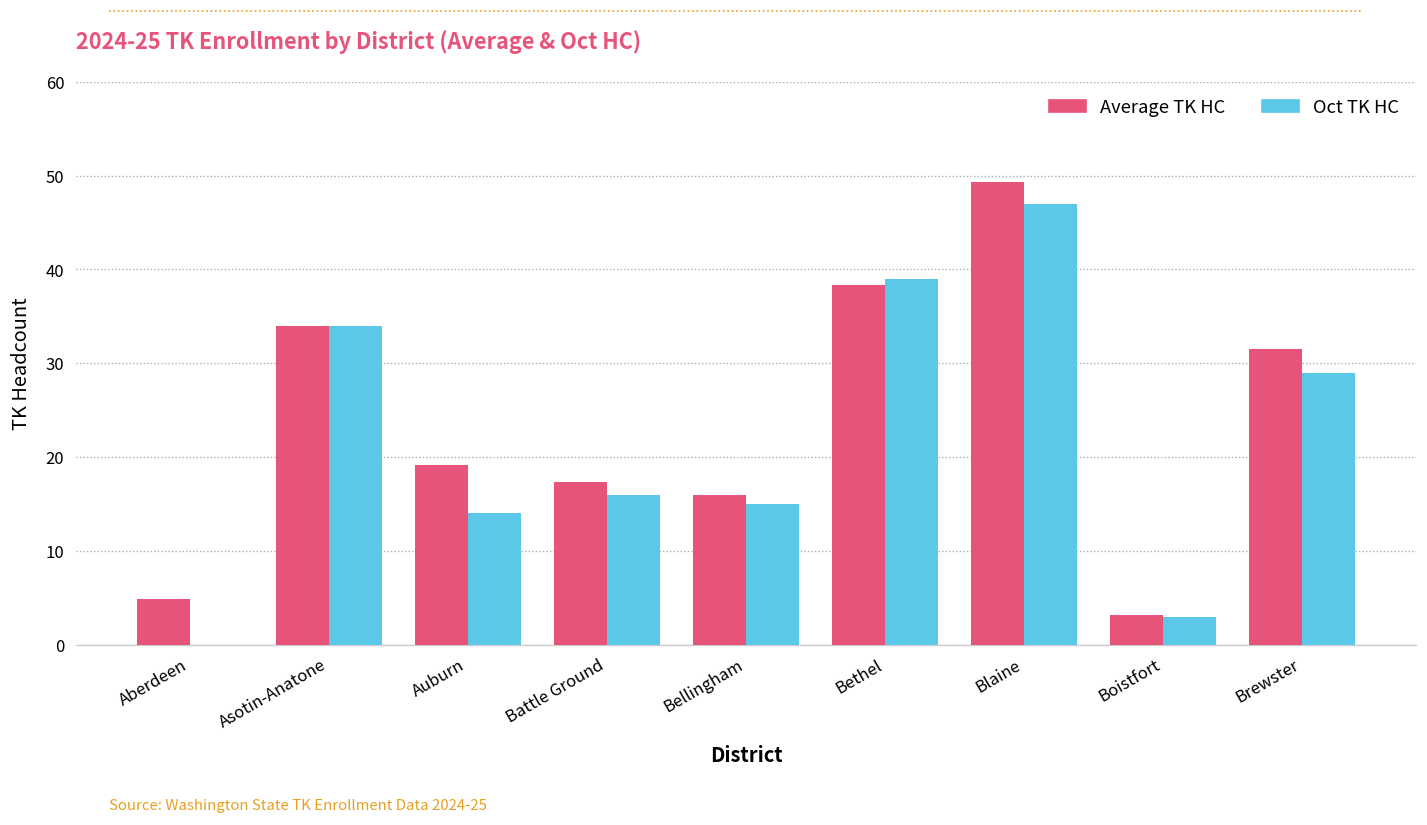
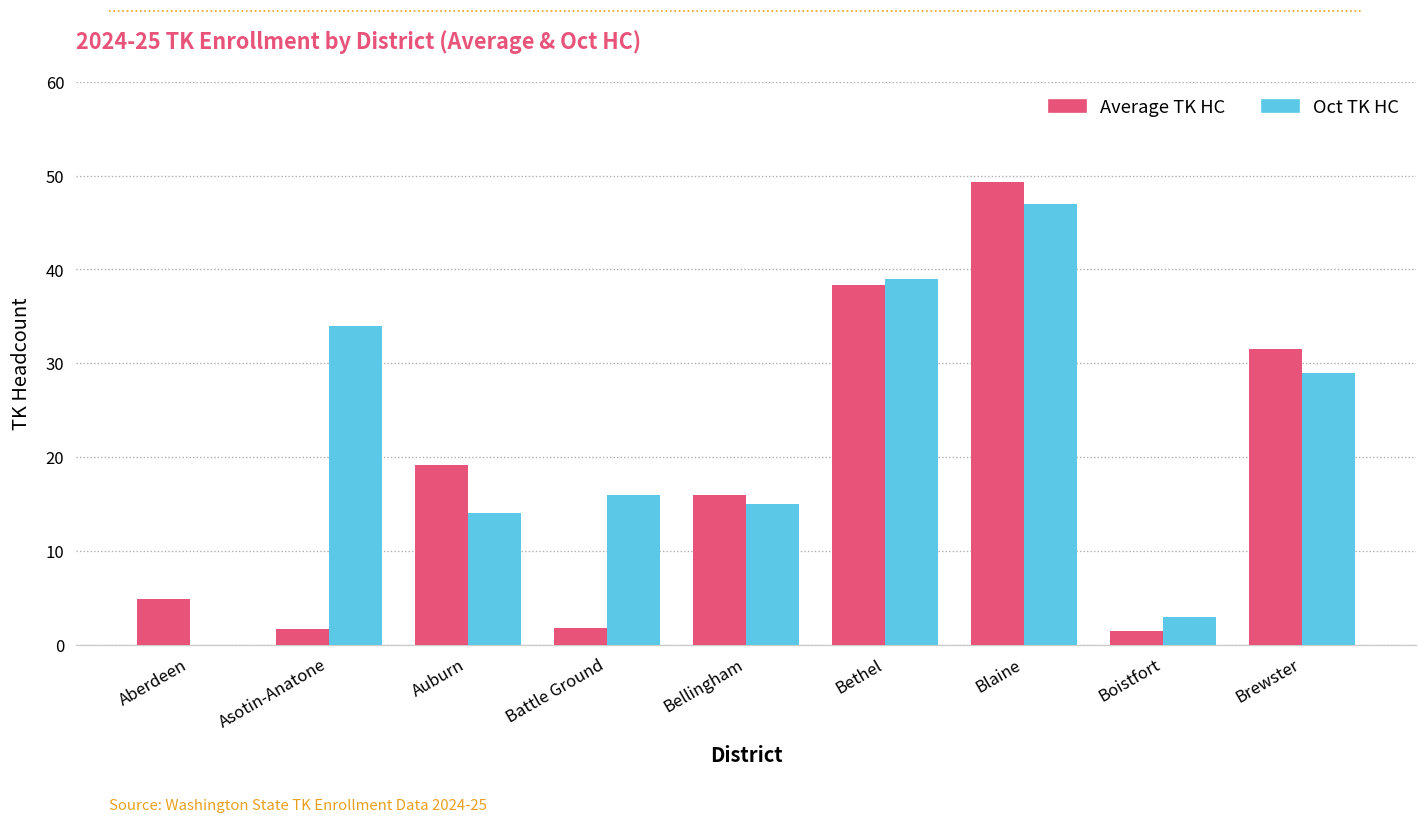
  {
    "Average TK HC": {
      "Aberdeen": 5,
-     "Asotin-Anatone": 34,
+     "Asotin-Anatone": 2,
      "Auburn": 19,
-     "Battle Ground": 17,
+     "Battle Ground": 2,
      "Bellingham": 16,
      "Bethel": 38,
      "Blaine": 49,
-     "Boistfort": 3,
+     "Boistfort": 2,
      "Brewster": 32
    },
    "Oct TK HC": {
      "Aberdeen": 0,
      "Asotin-Anatone": 34,
      "Auburn": 14,
      "Battle Ground": 16,
      "Bellingham": 15,
      "Bethel": 39,
      "Blaine": 47,
      "Boistfort": 3,
      "Brewster": 29
    }
  }
